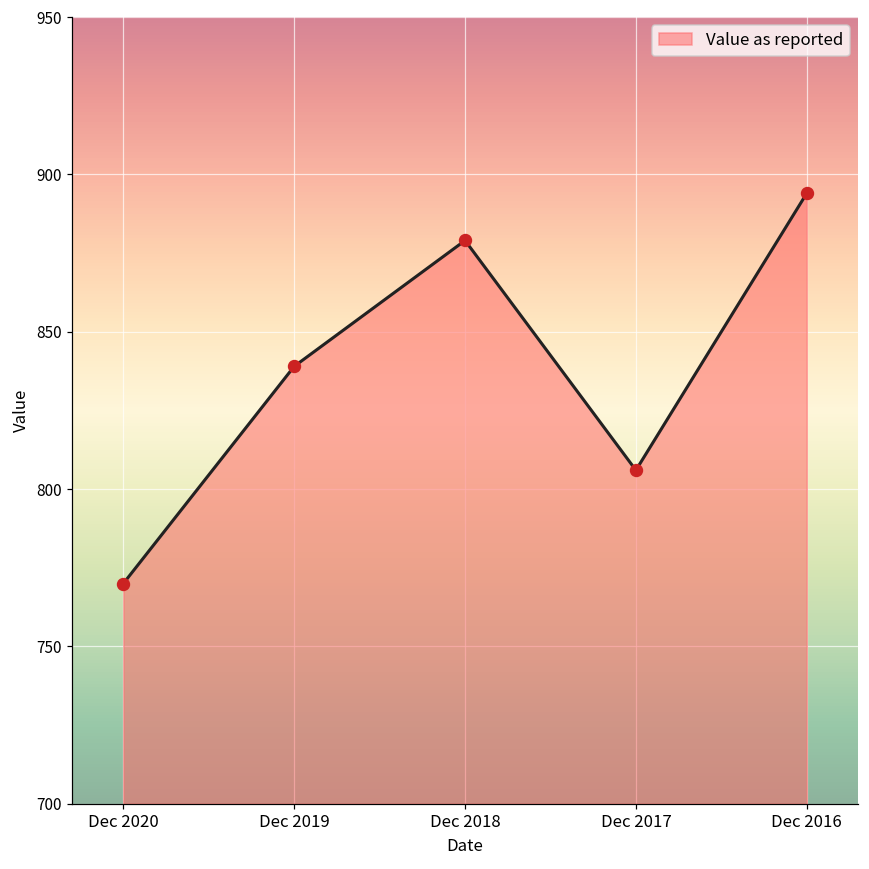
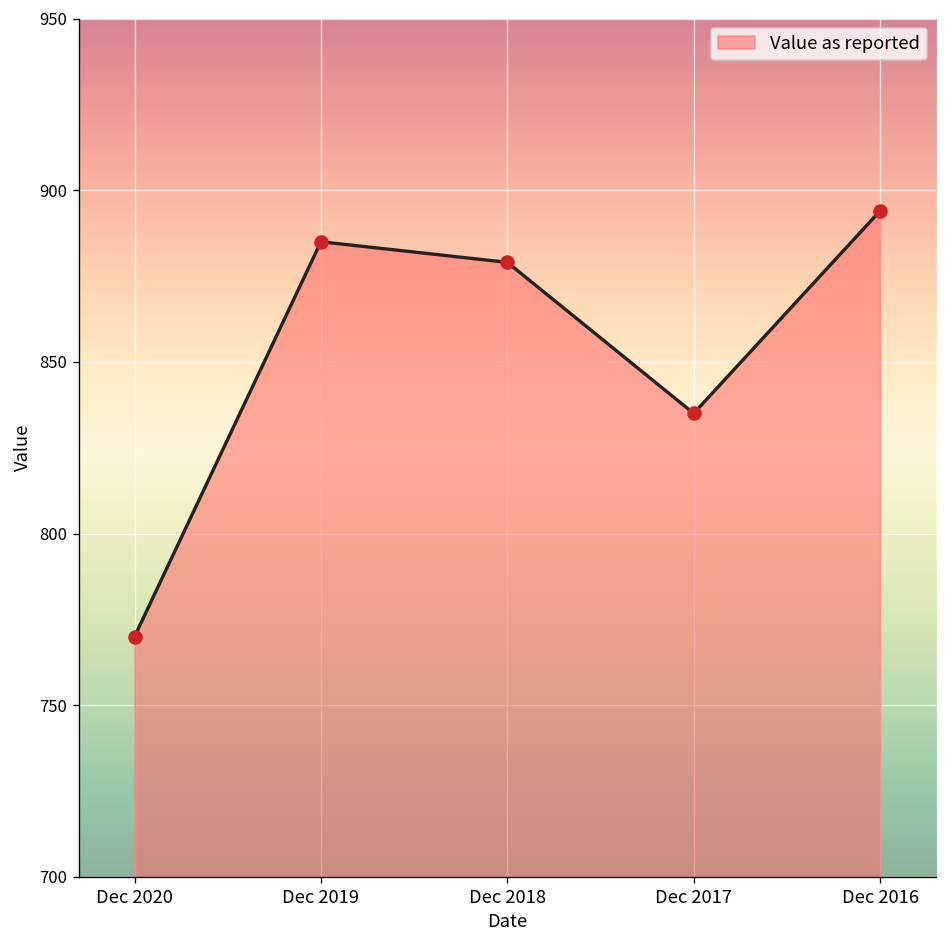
  {
    "Dec 2020": 770,
-   "Dec 2019": 839,
+   "Dec 2019": 885,
    "Dec 2018": 879,
-   "Dec 2017": 806,
+   "Dec 2017": 835,
    "Dec 2016": 894
  }
